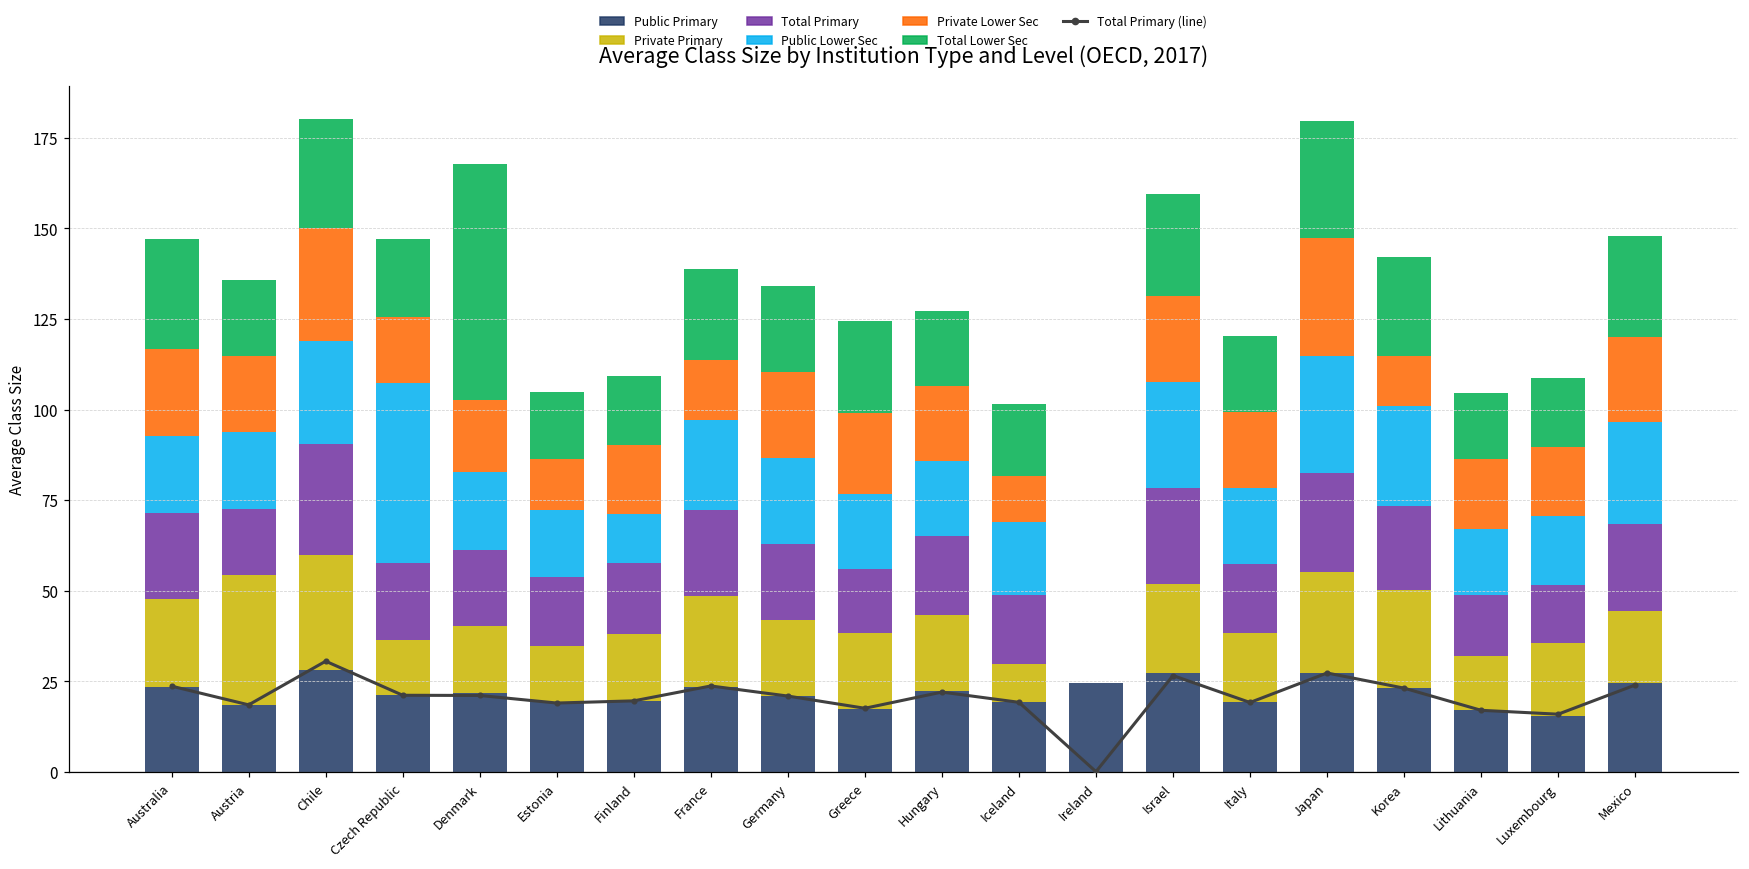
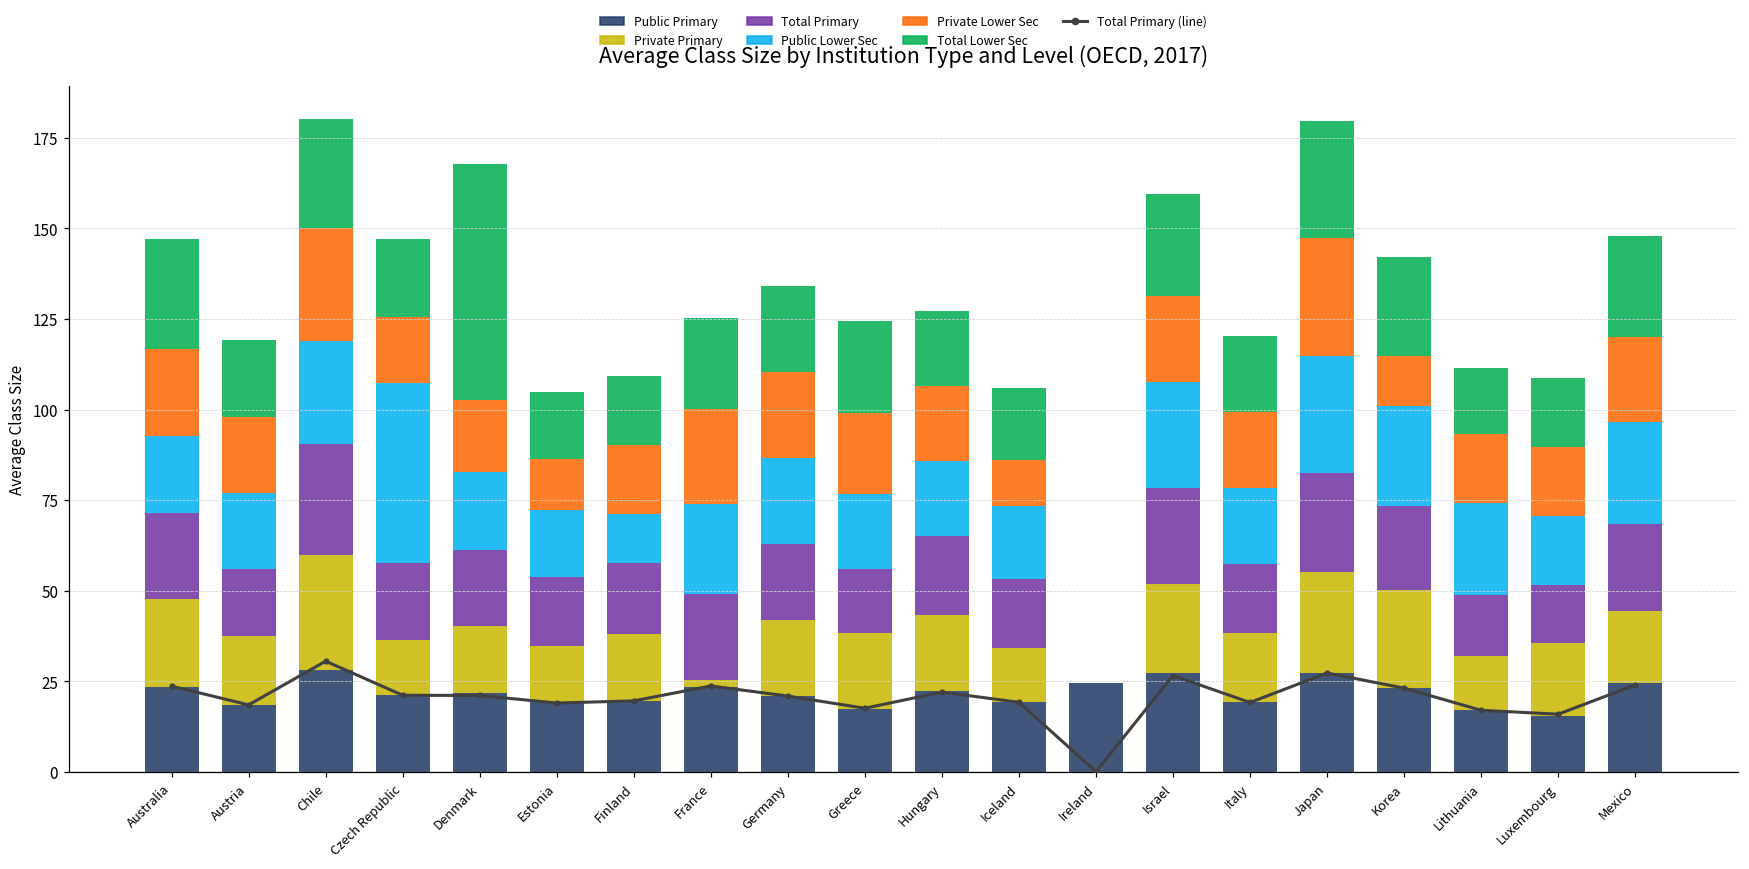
  {
    "Private Primary": {
      "Australia": 24,
-     "Austria": 36,
+     "Austria": 19,
      "Chile": 32,
      "Czech Republic": 15,
      "Denmark": 19,
      "Estonia": 16,
      "Finland": 18,
-     "France": 25,
+     "France": 2,
      "Germany": 21,
      "Greece": 21,
      "Hungary": 21,
-     "Iceland": 10,
+     "Iceland": 15,
      "Ireland": 0,
      "Israel": 25,
      "Italy": 19,
      "Japan": 28,
      "Korea": 27,
      "Lithuania": 15,
      "Luxembourg": 20,
      "Mexico": 20
    },
    "Total Primary": {
      "Australia": 24,
      "Austria": 18,
      "Chile": 31,
      "Czech Republic": 21,
      "Denmark": 21,
      "Estonia": 19,
      "Finland": 20,
      "France": 24,
      "Germany": 21,
      "Greece": 18,
      "Hungary": 22,
      "Iceland": 19,
      "Ireland": 0,
      "Israel": 27,
      "Italy": 19,
      "Japan": 27,
      "Korea": 23,
      "Lithuania": 17,
      "Luxembourg": 16,
      "Mexico": 24
    },
    "Public Lower Sec": {
      "Australia": 21,
      "Austria": 21,
      "Chile": 29,
      "Czech Republic": 50,
      "Denmark": 22,
      "Estonia": 19,
      "Finland": 14,
      "France": 25,
      "Germany": 24,
      "Greece": 21,
      "Hungary": 21,
      "Iceland": 20,
      "Ireland": 0,
      "Israel": 29,
      "Italy": 21,
      "Japan": 32,
      "Korea": 28,
-     "Lithuania": 18,
+     "Lithuania": 25,
      "Luxembourg": 19,
      "Mexico": 28
    },
    "Private Lower Sec": {
      "Australia": 24,
      "Austria": 21,
      "Chile": 31,
      "Czech Republic": 18,
      "Denmark": 20,
      "Estonia": 14,
      "Finland": 19,
-     "France": 17,
+     "France": 26,
      "Germany": 24,
      "Greece": 22,
      "Hungary": 21,
      "Iceland": 13,
      "Ireland": 0,
      "Israel": 24,
      "Italy": 21,
      "Japan": 33,
      "Korea": 14,
      "Lithuania": 19,
      "Luxembourg": 19,
      "Mexico": 24
    },
    "Total Lower Sec": {
      "Australia": 30,
      "Austria": 21,
      "Chile": 30,
      "Czech Republic": 22,
      "Denmark": 65,
      "Estonia": 18,
      "Finland": 19,
      "France": 25,
      "Germany": 24,
      "Greece": 25,
      "Hungary": 21,
      "Iceland": 20,
      "Ireland": 0,
      "Israel": 28,
      "Italy": 21,
      "Japan": 32,
      "Korea": 27,
      "Lithuania": 18,
      "Luxembourg": 19,
      "Mexico": 28
    }
  }
